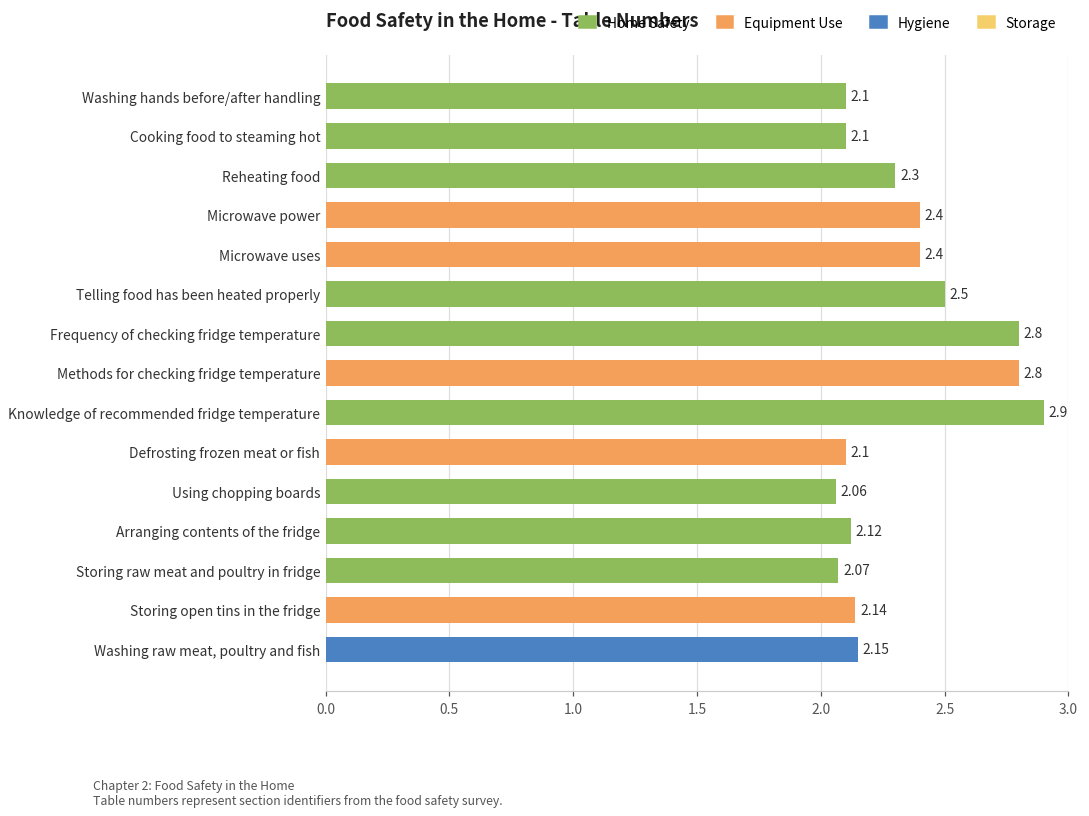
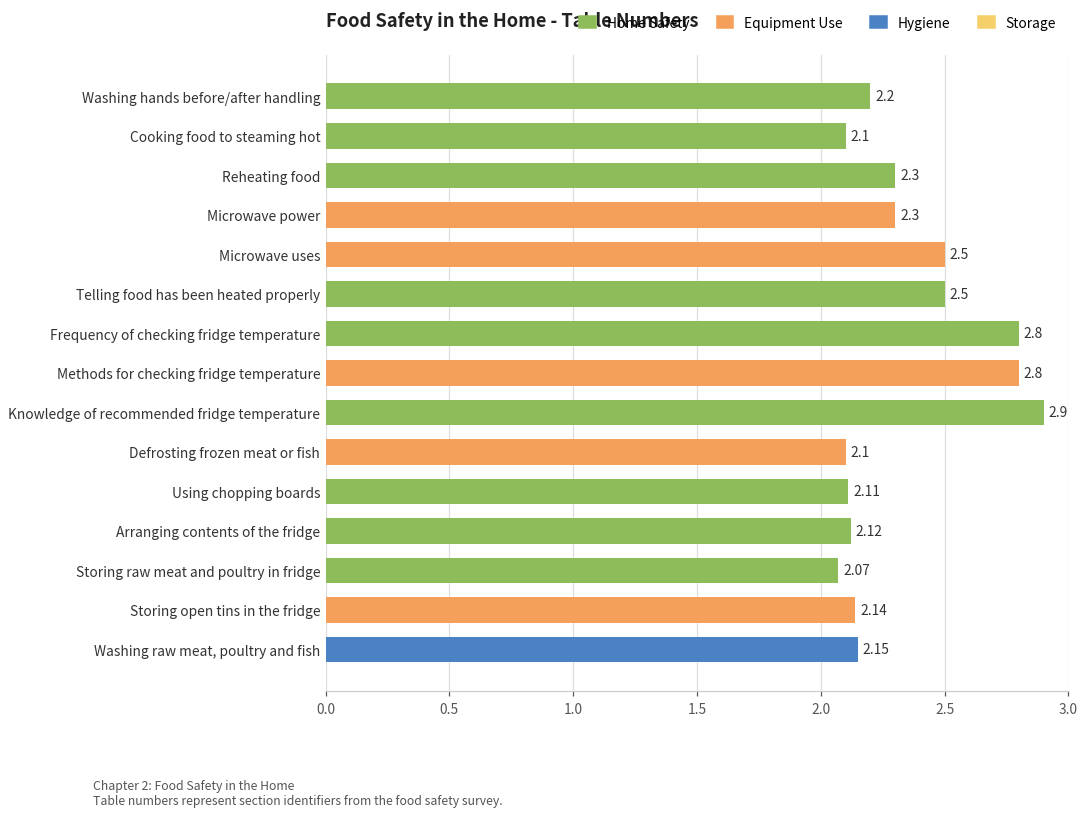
  {
-   "Washing hands before/after handling": 2.1,
+   "Washing hands before/after handling": 2.2,
    "Cooking food to steaming hot": 2.1,
    "Reheating food": 2.3,
-   "Microwave power": 2.4,
-   "Microwave uses": 2.4,
+   "Microwave power": 2.3,
+   "Microwave uses": 2.5,
    "Telling food has been heated properly": 2.5,
    "Frequency of checking fridge temperature": 2.8,
    "Methods for checking fridge temperature": 2.8,
    "Knowledge of recommended fridge temperature": 2.9,
    "Defrosting frozen meat or fish": 2.1,
-   "Using chopping boards": 2.06,
+   "Using chopping boards": 2.11,
    "Arranging contents of the fridge": 2.12,
    "Storing raw meat and poultry in fridge": 2.07,
    "Storing open tins in the fridge": 2.14,
    "Washing raw meat, poultry and fish": 2.15
  }
